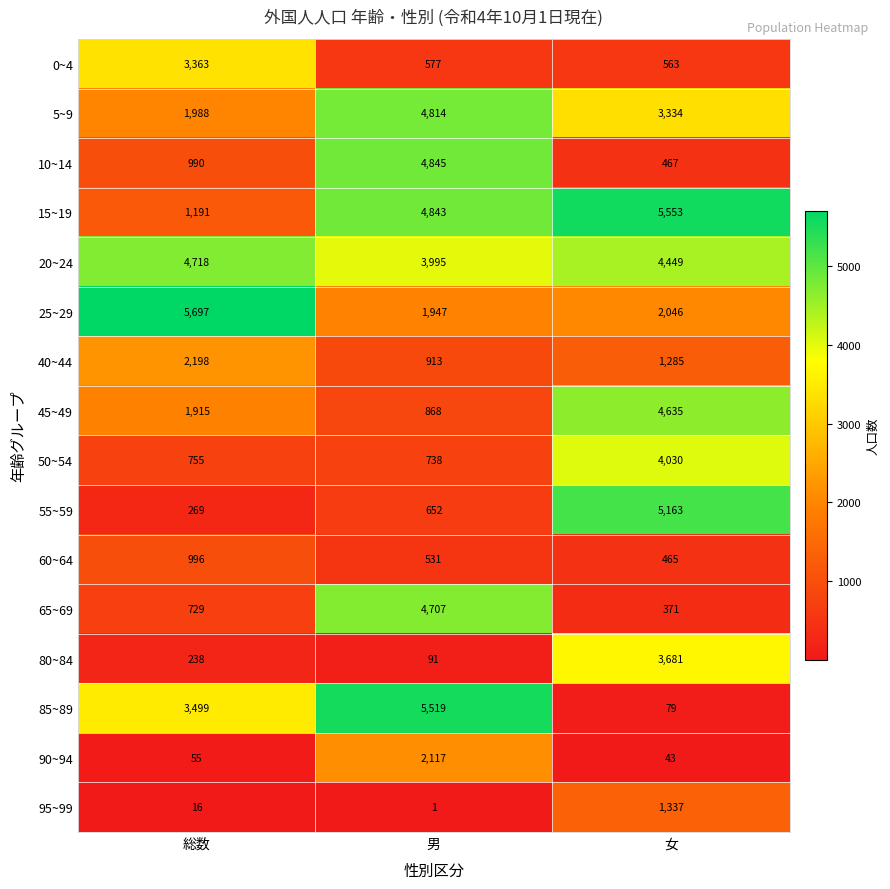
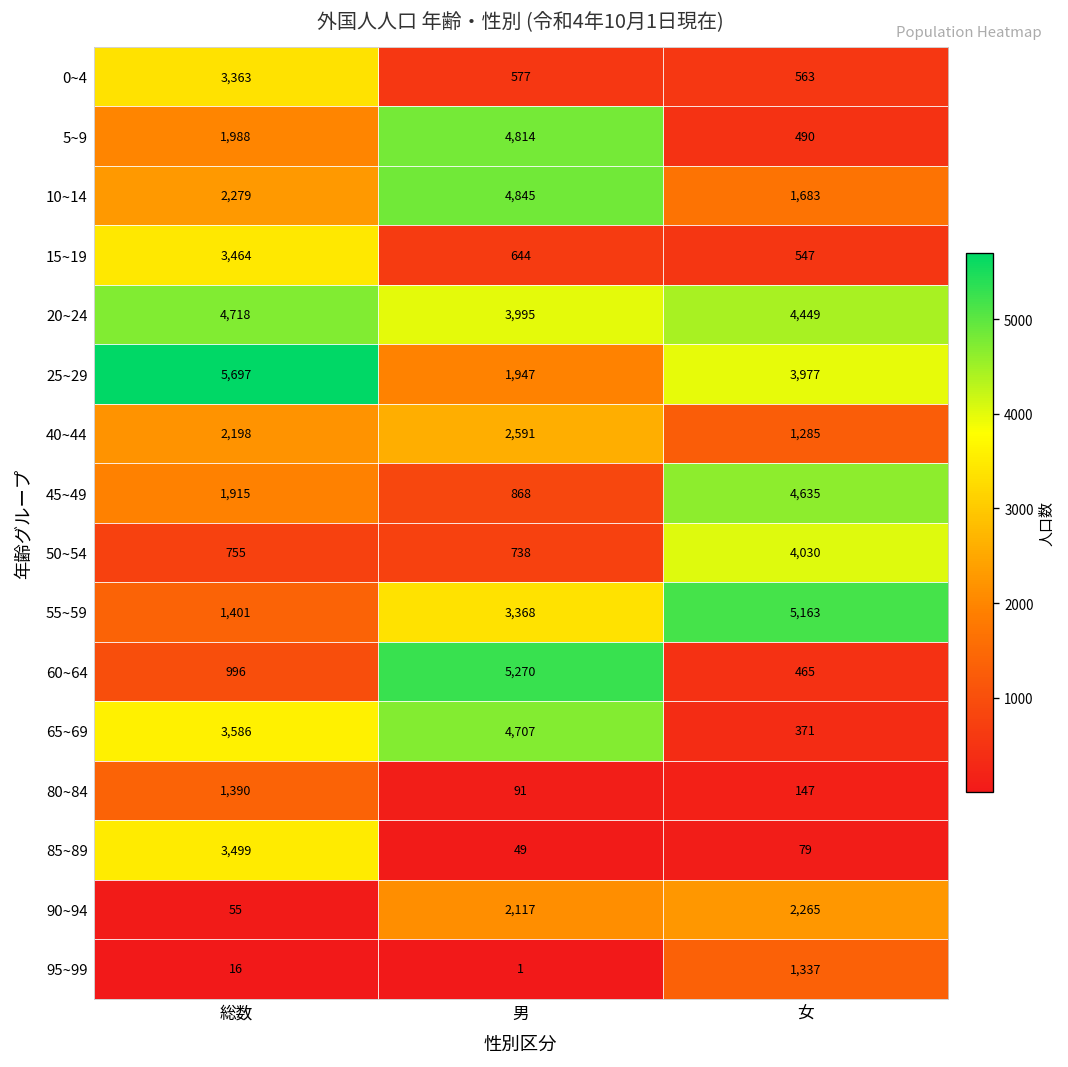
  {
    "0~4": {
      "総数": "3,363",
      "男": "577",
      "女": "563"
    },
    "5~9": {
      "総数": "1,988",
      "男": "4,814",
-     "女": "3,334"
+     "女": "490"
    },
    "10~14": {
-     "総数": "990",
+     "総数": "2,279",
      "男": "4,845",
-     "女": "467"
+     "女": "1,683"
    },
    "15~19": {
-     "総数": "1,191",
-     "男": "4,843",
-     "女": "5,553"
+     "総数": "3,464",
+     "男": "644",
+     "女": "547"
    },
    "20~24": {
      "総数": "4,718",
      "男": "3,995",
      "女": "4,449"
    },
    "25~29": {
      "総数": "5,697",
      "男": "1,947",
-     "女": "2,046"
+     "女": "3,977"
    },
    "40~44": {
      "総数": "2,198",
-     "男": "913",
+     "男": "2,591",
      "女": "1,285"
    },
    "45~49": {
      "総数": "1,915",
      "男": "868",
      "女": "4,635"
    },
    "50~54": {
      "総数": "755",
      "男": "738",
      "女": "4,030"
    },
    "55~59": {
-     "総数": "269",
-     "男": "652",
+     "総数": "1,401",
+     "男": "3,368",
      "女": "5,163"
    },
    "60~64": {
      "総数": "996",
-     "男": "531",
+     "男": "5,270",
      "女": "465"
    },
    "65~69": {
-     "総数": "729",
+     "総数": "3,586",
      "男": "4,707",
      "女": "371"
    },
    "80~84": {
-     "総数": "238",
+     "総数": "1,390",
      "男": "91",
-     "女": "3,681"
+     "女": "147"
    },
    "85~89": {
      "総数": "3,499",
-     "男": "5,519",
+     "男": "49",
      "女": "79"
    },
    "90~94": {
      "総数": "55",
      "男": "2,117",
-     "女": "43"
+     "女": "2,265"
    },
    "95~99": {
      "総数": "16",
      "男": "1",
      "女": "1,337"
    }
  }
